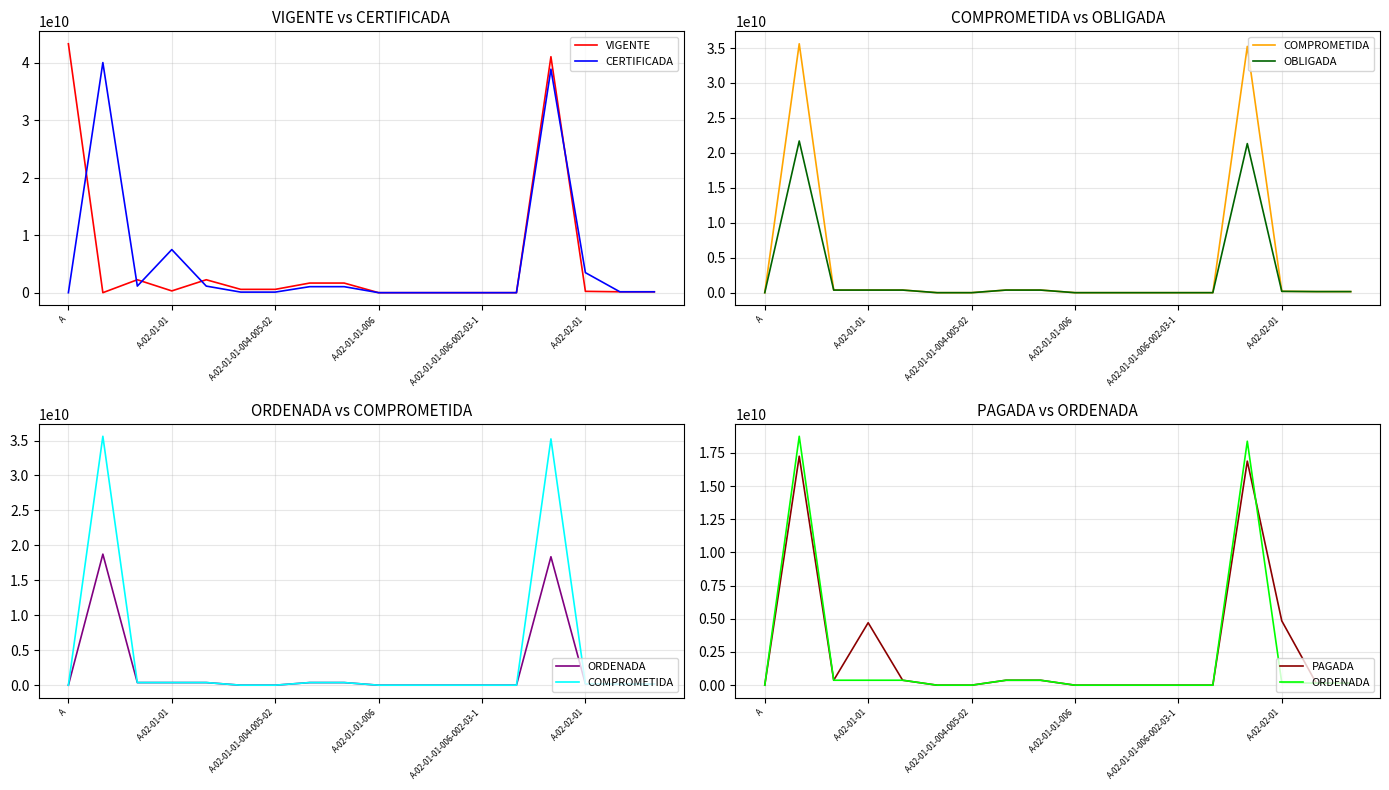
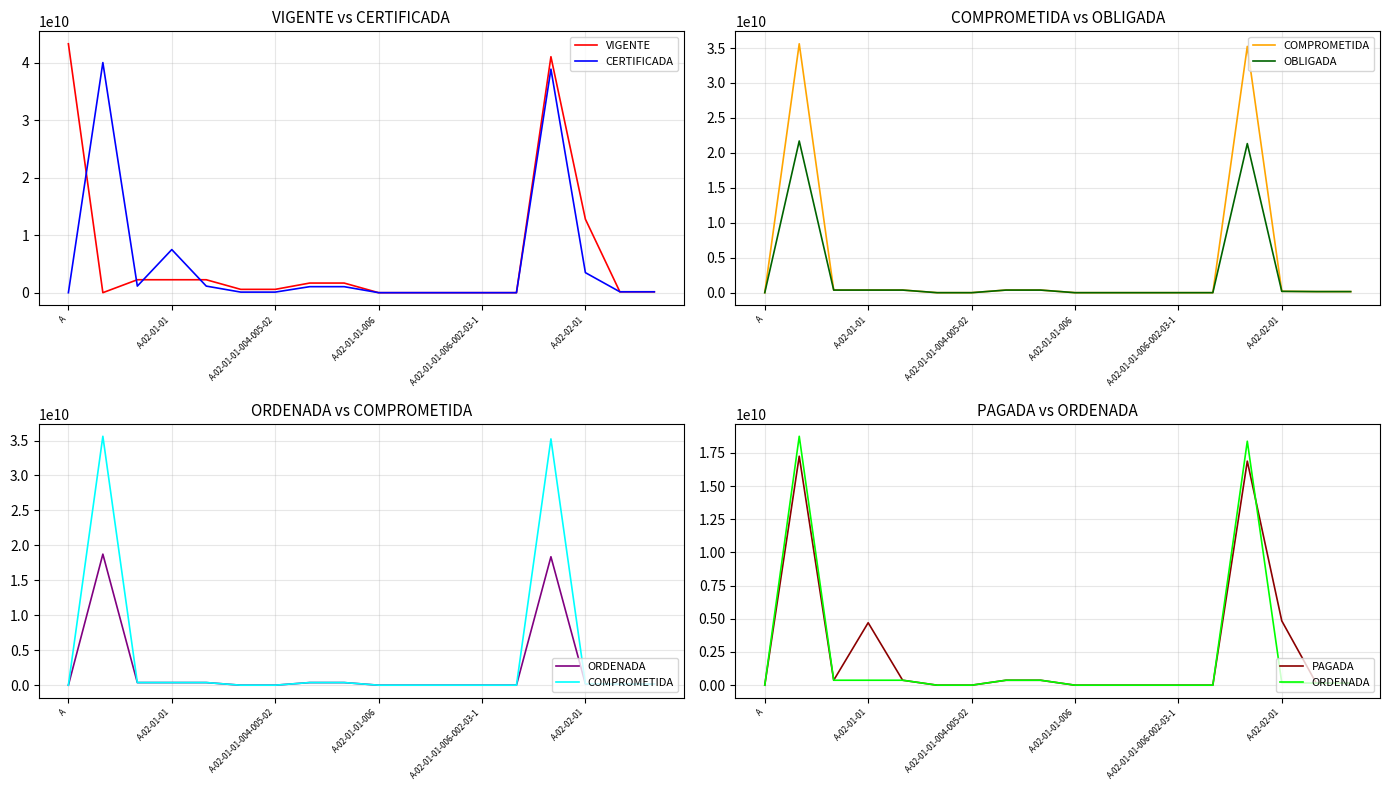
  {
    "VIGENTE vs CERTIFICADA": {
      "VIGENTE": {
        "A": 43000000000,
-       "A-02-01-01": 0,
+       "A-02-01-01": 2000000000,
        "A-02-01-01-004-005-02": 1000000000,
-       "A-02-02-01": 0
+       "A-02-02-01": 13000000000
      },
      "CERTIFICADA": {
        "A": 0,
        "A-02-01-01": 7000000000,
        "A-02-01-01-004-005-02": 0,
        "A-02-02-01": 3000000000
      }
    },
    "PAGADA vs ORDENADA": {
      "PAGADA": {
        "A-02-01-01": 4700000000,
        "A-02-02-01": 4800000000
      },
      "ORDENADA": {
        "A-02-01-01": 400000000
      }
    }
  }
